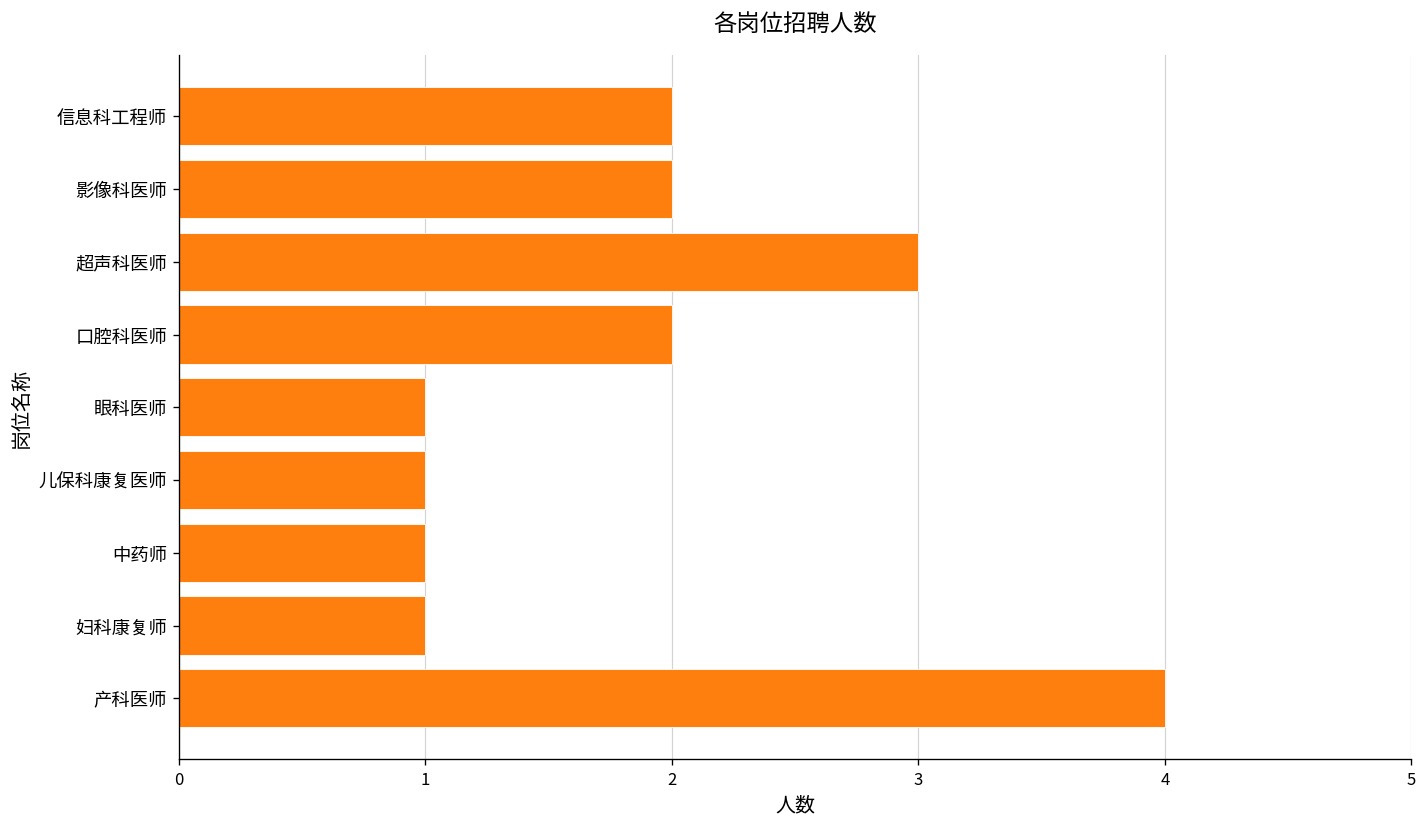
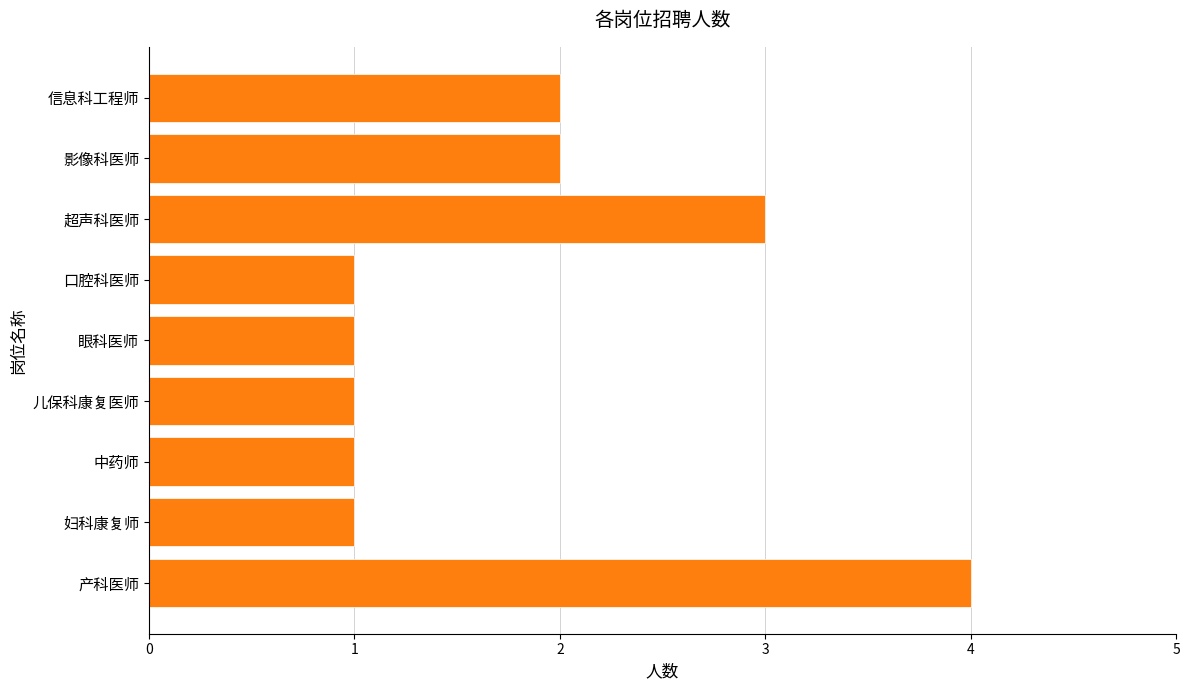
  {
    "信息科工程师": 2,
    "影像科医师": 2,
    "超声科医师": 3,
-   "口腔科医师": 2,
+   "口腔科医师": 1,
    "眼科医师": 1,
    "儿保科康复医师": 1,
    "中药师": 1,
    "妇科康复师": 1,
    "产科医师": 4
  }
